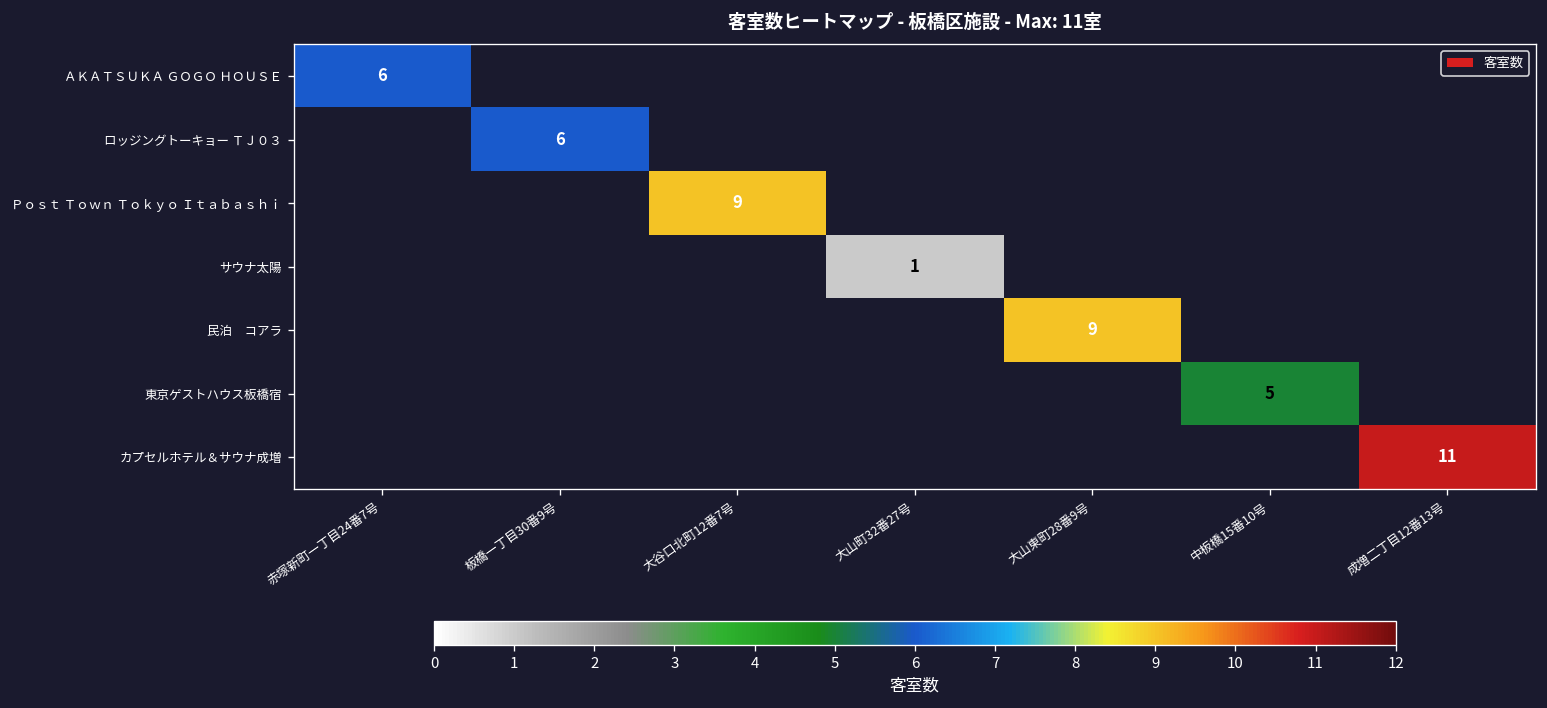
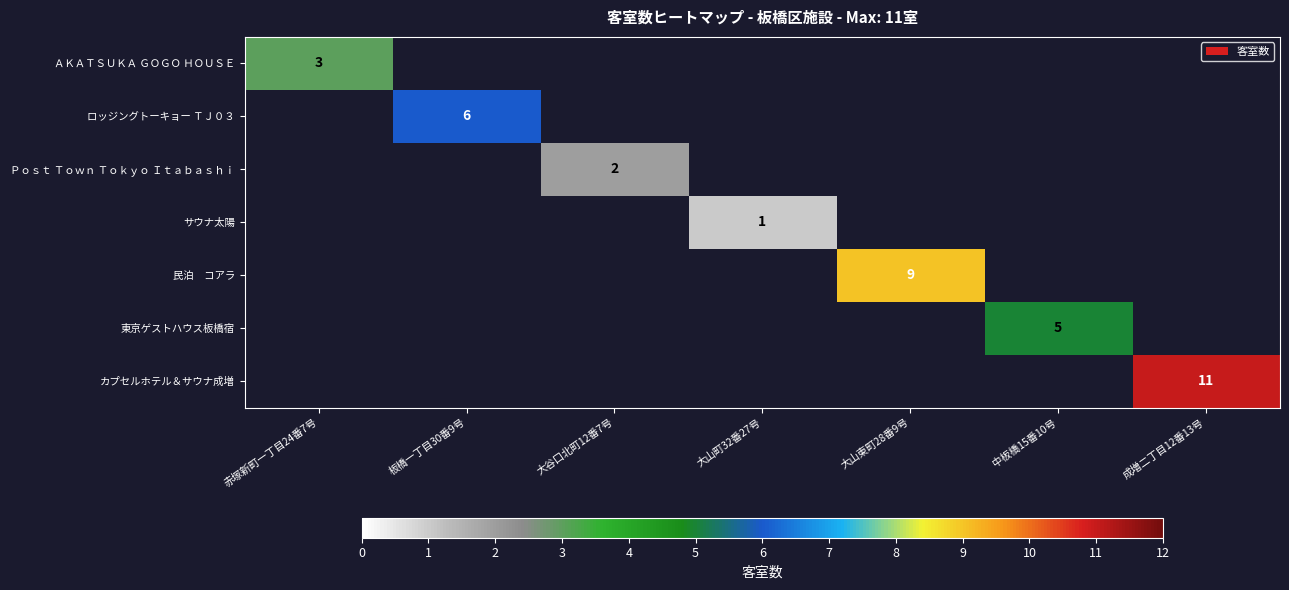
  {
    "ＡＫＡＴＳＵＫＡ ＧＯＧＯ ＨＯＵＳＥ": {
-     "赤塚新町一丁目24番7号": 6
+     "赤塚新町一丁目24番7号": 3
    },
    "ロッジングトーキョー ＴＪ０３": {
      "板橋一丁目30番9号": 6
    },
    "Ｐｏｓｔ Ｔｏｗｎ Ｔｏｋｙｏ Ｉｔａｂａｓｈｉ": {
-     "大谷口北町12番7号": 9
+     "大谷口北町12番7号": 2
    },
    "サウナ太陽": {
      "大山町32番27号": 1
    },
    "民泊 コアラ": {
      "大山東町28番9号": 9
    },
    "東京ゲストハウス板橋宿": {
      "中板橋15番10号": 5
    },
    "カプセルホテル＆サウナ成増": {
      "成増二丁目12番13号": 11
    }
  }
